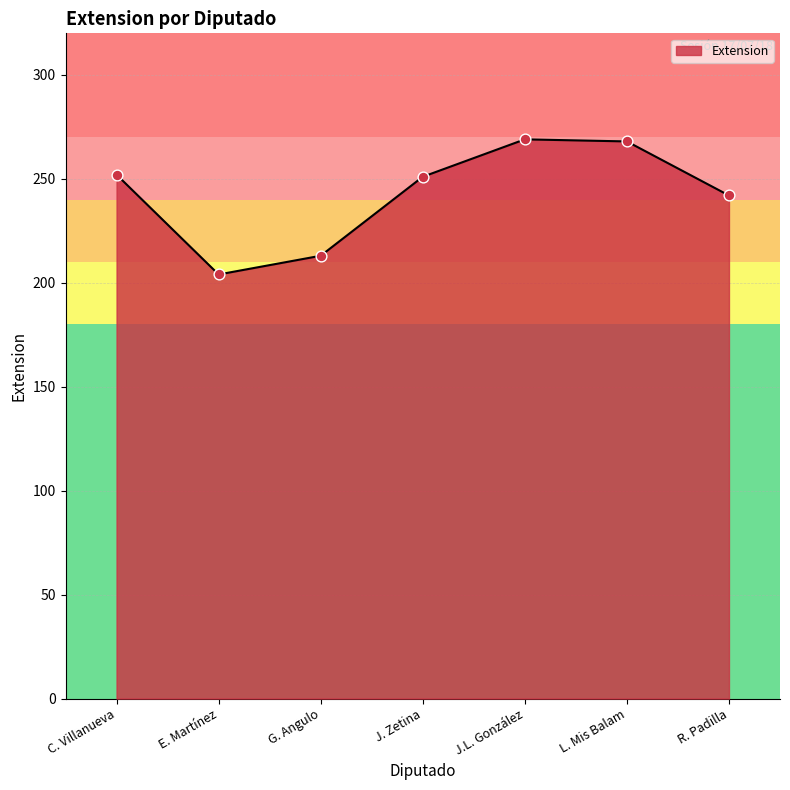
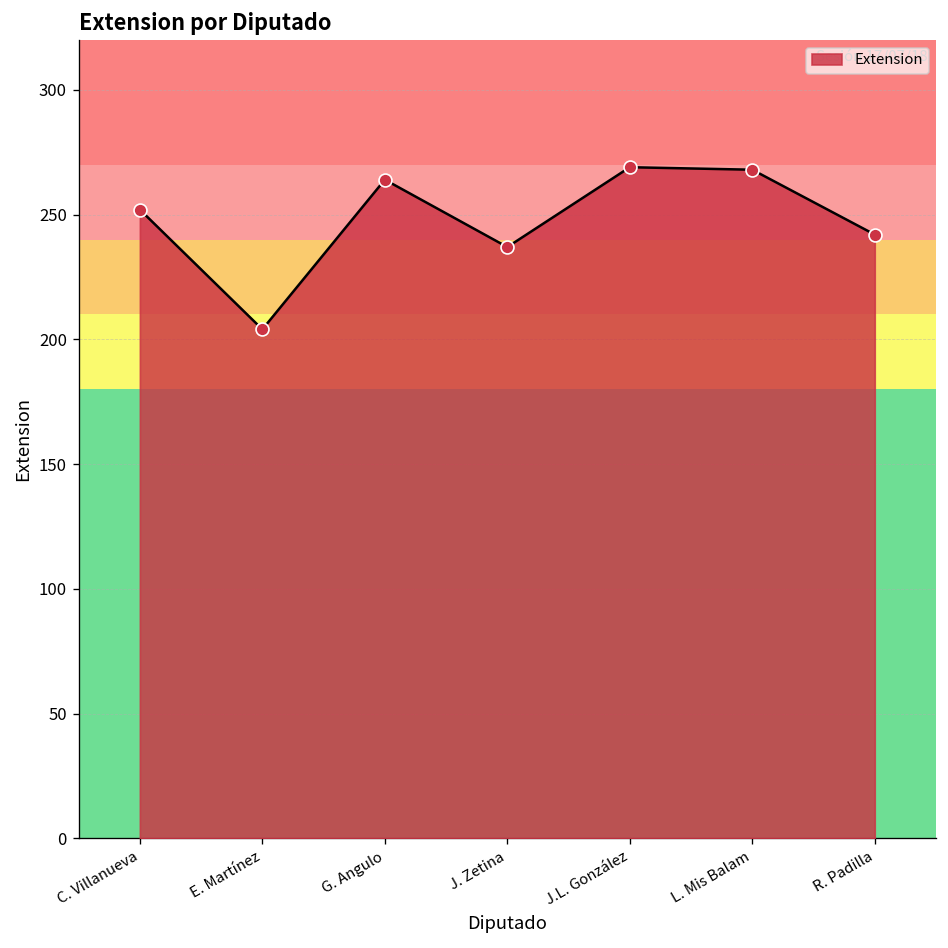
  {
    "C. Villanueva": 252,
    "E. Martínez": 204,
-   "G. Angulo": 213,
-   "J. Zetina": 251,
+   "G. Angulo": 264,
+   "J. Zetina": 237,
    "J.L. González": 269,
    "L. Mis Balam": 268,
    "R. Padilla": 242
  }
